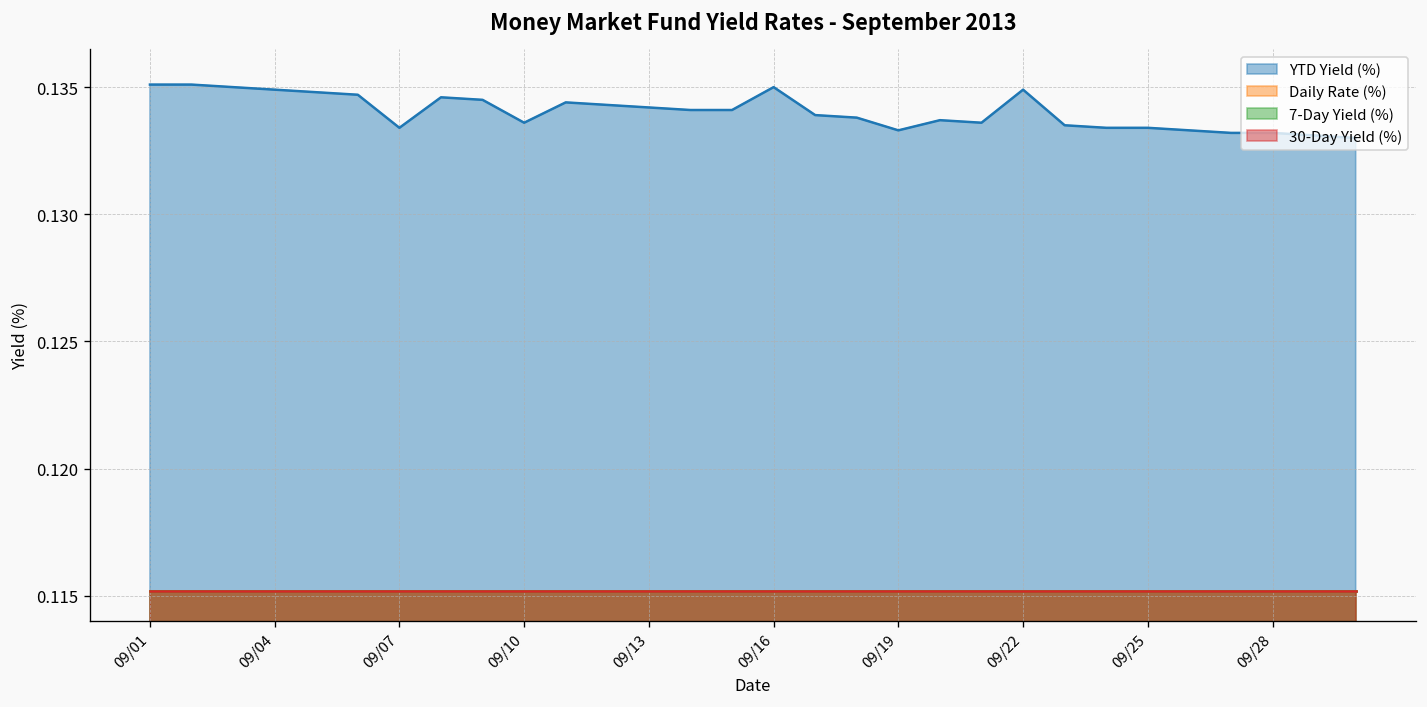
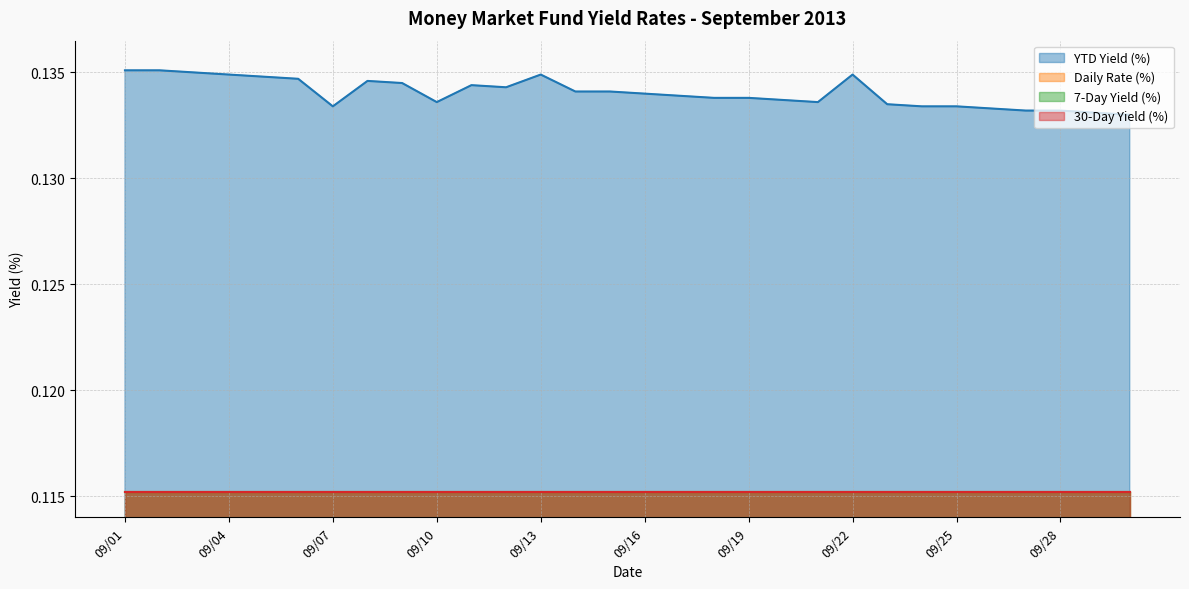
  {
    "YTD Yield (%)": {
      "09/01": 0.1351,
      "09/04": 0.1349,
      "09/07": 0.1334,
      "09/10": 0.1336,
-     "09/13": 0.1342,
-     "09/16": 0.135,
-     "09/19": 0.1333,
+     "09/13": 0.1349,
+     "09/16": 0.134,
+     "09/19": 0.1338,
      "09/22": 0.1349,
      "09/25": 0.1334
    },
    "30-Day Yield (%)": {
      "09/01": 0.1152,
      "09/04": 0.1152,
      "09/07": 0.1152,
      "09/10": 0.1152,
      "09/13": 0.1152,
      "09/16": 0.1152,
      "09/19": 0.1152,
      "09/22": 0.1152,
      "09/25": 0.1152,
      "09/28": 0.1152
    }
  }
